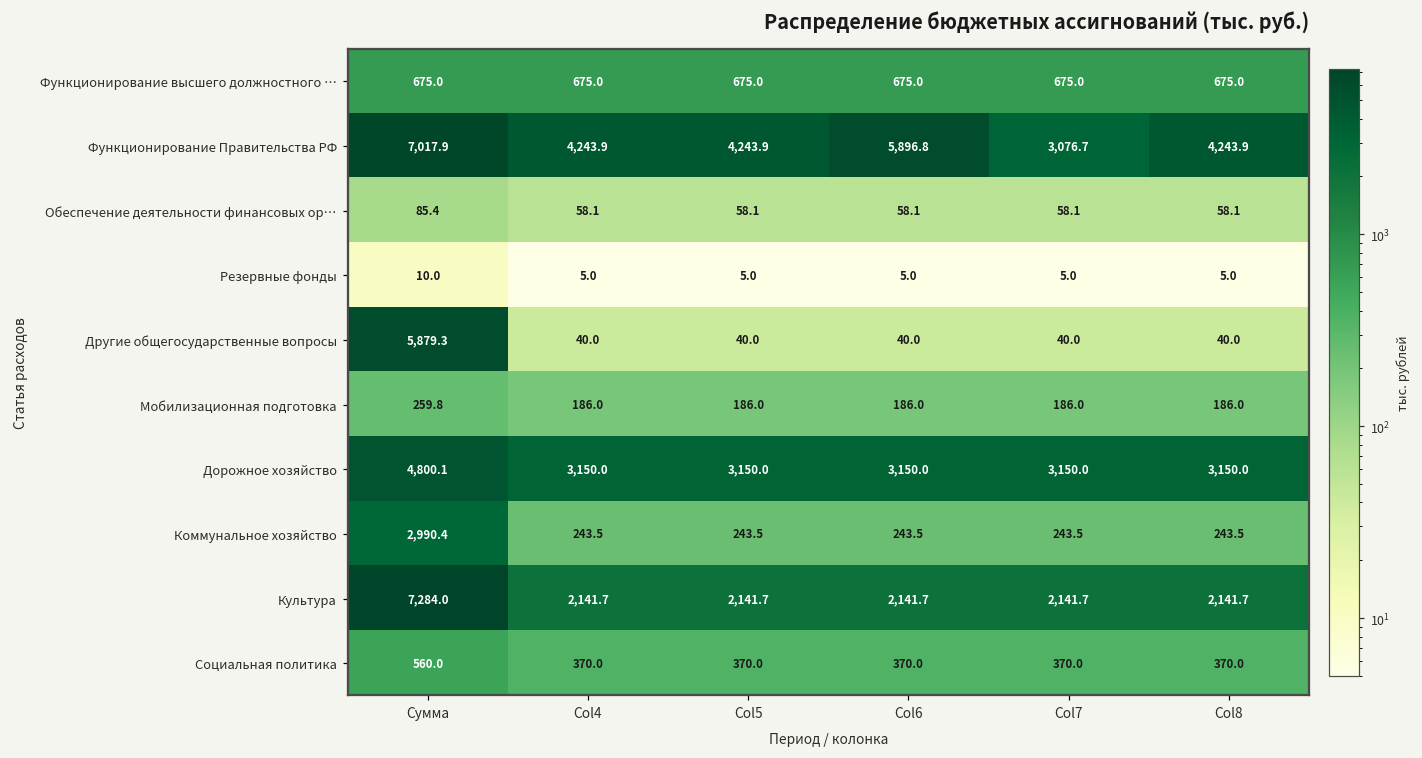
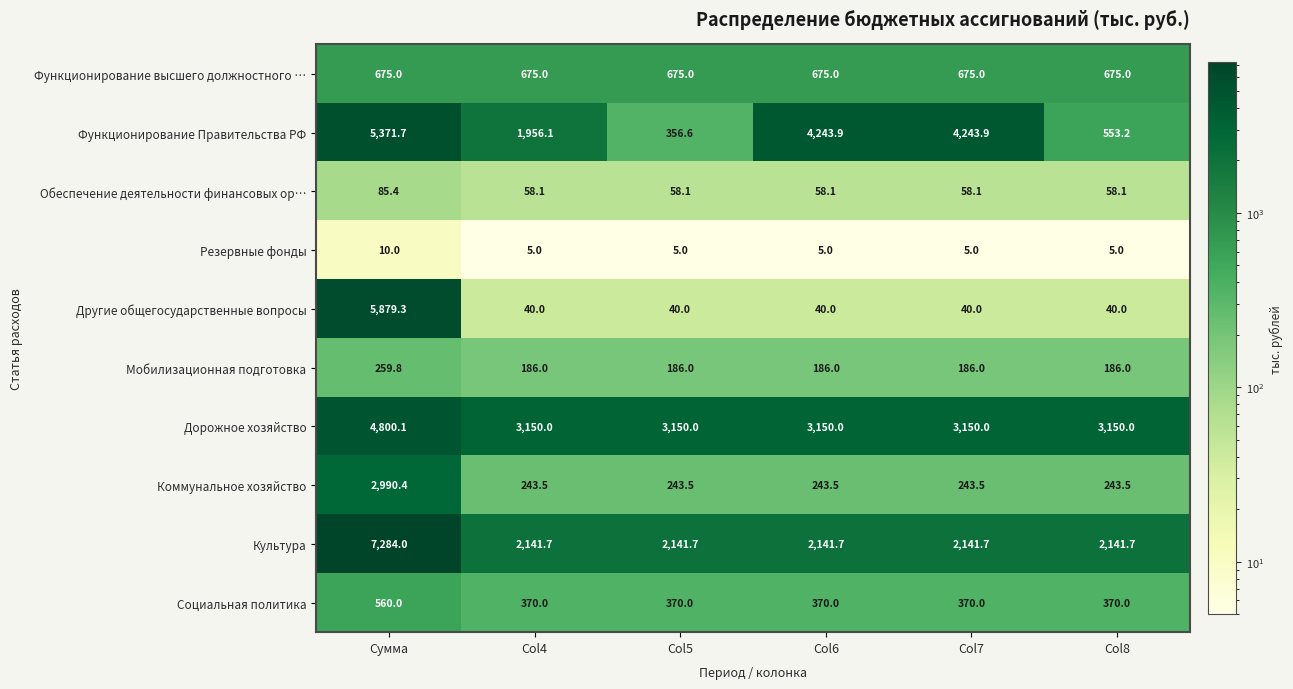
  {
    "Функционирование высшего должностного …": {
      "Сумма": "675.0",
      "Col4": "675.0",
      "Col5": "675.0",
      "Col6": "675.0",
      "Col7": "675.0",
      "Col8": "675.0"
    },
    "Функционирование Правительства РФ": {
-     "Сумма": "7,017.9",
-     "Col4": "4,243.9",
-     "Col5": "4,243.9",
-     "Col6": "5,896.8",
-     "Col7": "3,076.7",
-     "Col8": "4,243.9"
+     "Сумма": "5,371.7",
+     "Col4": "1,956.1",
+     "Col5": "356.6",
+     "Col6": "4,243.9",
+     "Col7": "4,243.9",
+     "Col8": "553.2"
    },
    "Обеспечение деятельности финансовых ор…": {
      "Сумма": "85.4",
      "Col4": "58.1",
      "Col5": "58.1",
      "Col6": "58.1",
      "Col7": "58.1",
      "Col8": "58.1"
    },
    "Резервные фонды": {
      "Сумма": "10.0",
      "Col4": "5.0",
      "Col5": "5.0",
      "Col6": "5.0",
      "Col7": "5.0",
      "Col8": "5.0"
    },
    "Другие общегосударственные вопросы": {
      "Сумма": "5,879.3",
      "Col4": "40.0",
      "Col5": "40.0",
      "Col6": "40.0",
      "Col7": "40.0",
      "Col8": "40.0"
    },
    "Мобилизационная подготовка": {
      "Сумма": "259.8",
      "Col4": "186.0",
      "Col5": "186.0",
      "Col6": "186.0",
      "Col7": "186.0",
      "Col8": "186.0"
    },
    "Дорожное хозяйство": {
      "Сумма": "4,800.1",
      "Col4": "3,150.0",
      "Col5": "3,150.0",
      "Col6": "3,150.0",
      "Col7": "3,150.0",
      "Col8": "3,150.0"
    },
    "Коммунальное хозяйство": {
      "Сумма": "2,990.4",
      "Col4": "243.5",
      "Col5": "243.5",
      "Col6": "243.5",
      "Col7": "243.5",
      "Col8": "243.5"
    },
    "Культура": {
      "Сумма": "7,284.0",
      "Col4": "2,141.7",
      "Col5": "2,141.7",
      "Col6": "2,141.7",
      "Col7": "2,141.7",
      "Col8": "2,141.7"
    },
    "Социальная политика": {
      "Сумма": "560.0",
      "Col4": "370.0",
      "Col5": "370.0",
      "Col6": "370.0",
      "Col7": "370.0",
      "Col8": "370.0"
    }
  }
